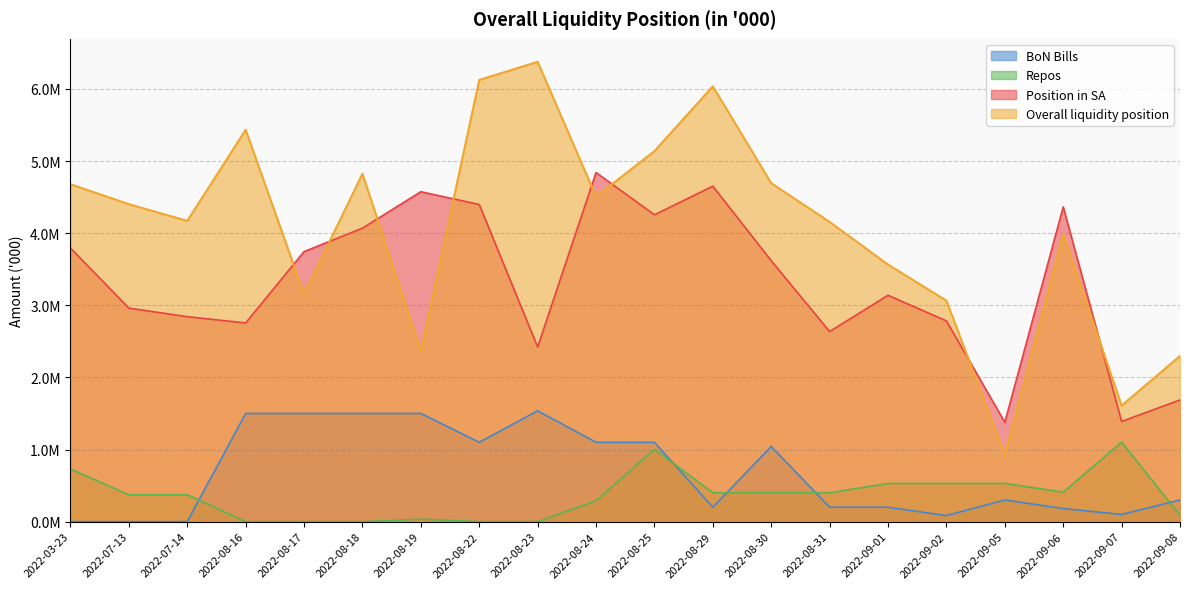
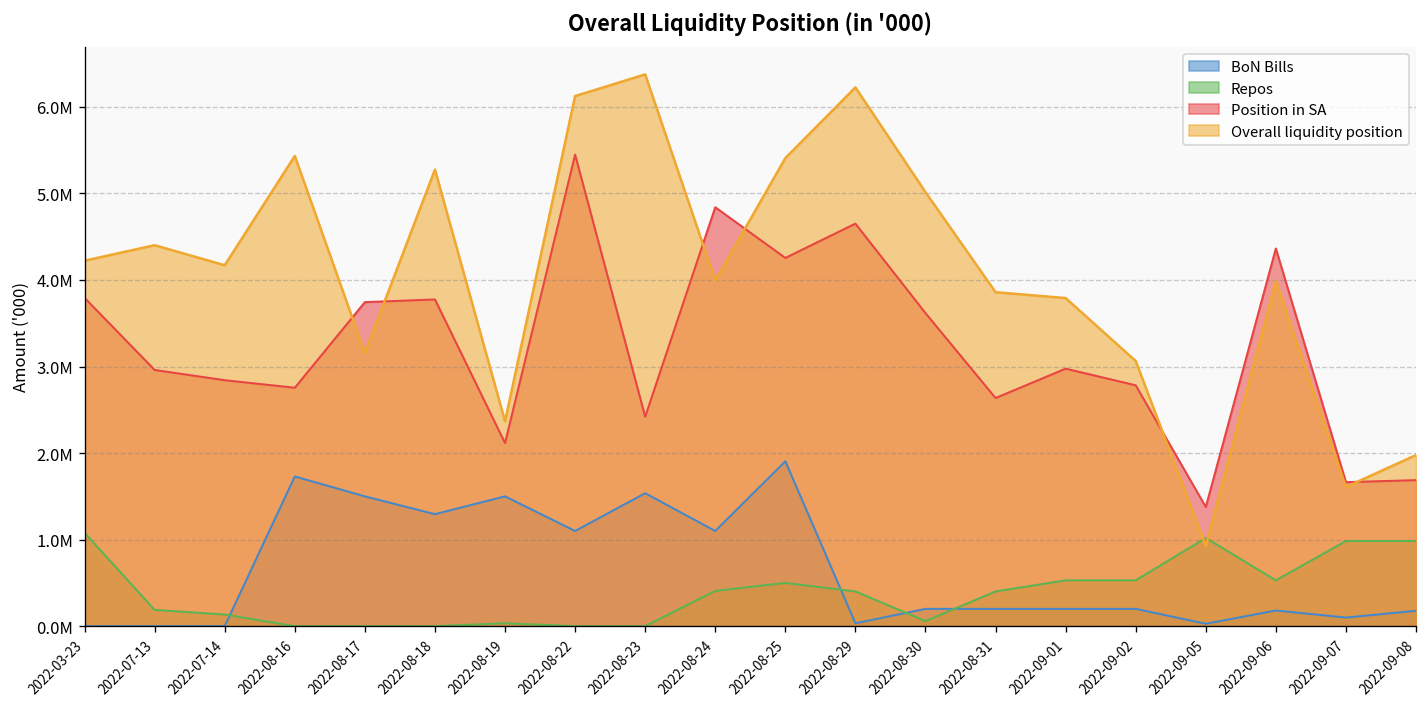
  {
    "BoN Bills": {
      "2022-03-23": 0,
      "2022-07-13": 0,
      "2022-07-14": 0,
-     "2022-08-16": 1500000,
+     "2022-08-16": 1700000,
      "2022-08-17": 1500000,
-     "2022-08-18": 1500000,
+     "2022-08-18": 1300000,
      "2022-08-19": 1500000,
      "2022-08-22": 1100000,
      "2022-08-23": 1500000,
      "2022-08-24": 1100000,
-     "2022-08-25": 1100000,
-     "2022-08-29": 200000,
-     "2022-08-30": 1000000,
+     "2022-08-25": 1900000,
+     "2022-08-29": 0,
+     "2022-08-30": 200000,
      "2022-08-31": 200000,
      "2022-09-01": 200000,
-     "2022-09-02": 100000,
-     "2022-09-05": 300000,
+     "2022-09-02": 200000,
+     "2022-09-05": 0,
      "2022-09-06": 200000,
      "2022-09-07": 100000,
-     "2022-09-08": 300000
+     "2022-09-08": 200000
    },
    "Repos": {
-     "2022-03-23": 700000,
-     "2022-07-13": 400000,
-     "2022-07-14": 400000,
+     "2022-03-23": 1100000,
+     "2022-07-13": 200000,
+     "2022-07-14": 100000,
      "2022-08-16": 0,
      "2022-08-17": 0,
      "2022-08-18": 0,
      "2022-08-19": 0,
      "2022-08-22": 0,
      "2022-08-23": 0,
-     "2022-08-24": 300000,
-     "2022-08-25": 1000000,
+     "2022-08-24": 400000,
+     "2022-08-25": 500000,
      "2022-08-29": 400000,
-     "2022-08-30": 400000,
+     "2022-08-30": 100000,
      "2022-08-31": 400000,
      "2022-09-01": 500000,
      "2022-09-02": 500000,
-     "2022-09-05": 500000,
-     "2022-09-06": 400000,
-     "2022-09-07": 1100000,
-     "2022-09-08": 100000
+     "2022-09-05": 1000000,
+     "2022-09-06": 500000,
+     "2022-09-07": 1000000,
+     "2022-09-08": 1000000
    },
    "Position in SA": {
      "2022-03-23": 3800000,
      "2022-07-13": 3000000,
      "2022-07-14": 2800000,
      "2022-08-16": 2800000,
      "2022-08-17": 3700000,
-     "2022-08-18": 4100000,
-     "2022-08-19": 4600000,
-     "2022-08-22": 4400000,
+     "2022-08-18": 3800000,
+     "2022-08-19": 2100000,
+     "2022-08-22": 5400000,
      "2022-08-23": 2400000,
      "2022-08-24": 4800000,
      "2022-08-25": 4300000,
      "2022-08-29": 4700000,
      "2022-08-30": 3600000,
      "2022-08-31": 2600000,
-     "2022-09-01": 3100000,
+     "2022-09-01": 3000000,
      "2022-09-02": 2800000,
      "2022-09-05": 1400000,
      "2022-09-06": 4400000,
-     "2022-09-07": 1400000,
+     "2022-09-07": 1700000,
      "2022-09-08": 1700000
    },
    "Overall liquidity position": {
-     "2022-03-23": 4700000,
+     "2022-03-23": 4200000,
      "2022-07-13": 4400000,
      "2022-07-14": 4200000,
      "2022-08-16": 5400000,
      "2022-08-17": 3200000,
-     "2022-08-18": 4800000,
+     "2022-08-18": 5300000,
      "2022-08-19": 2400000,
      "2022-08-22": 6100000,
      "2022-08-23": 6400000,
-     "2022-08-24": 4500000,
-     "2022-08-25": 5100000,
-     "2022-08-29": 6000000,
-     "2022-08-30": 4700000,
-     "2022-08-31": 4200000,
-     "2022-09-01": 3600000,
+     "2022-08-24": 4000000,
+     "2022-08-25": 5400000,
+     "2022-08-29": 6200000,
+     "2022-08-30": 5000000,
+     "2022-08-31": 3900000,
+     "2022-09-01": 3800000,
      "2022-09-02": 3100000,
      "2022-09-05": 900000,
      "2022-09-06": 4000000,
      "2022-09-07": 1600000,
-     "2022-09-08": 2300000
+     "2022-09-08": 2000000
    }
  }
